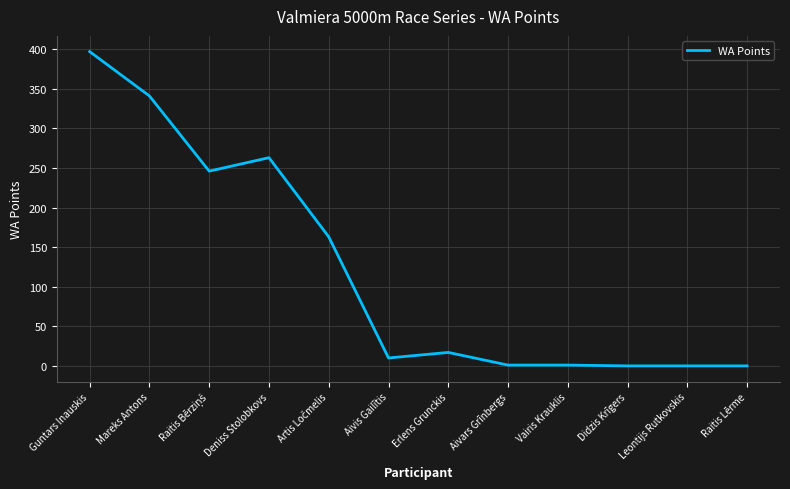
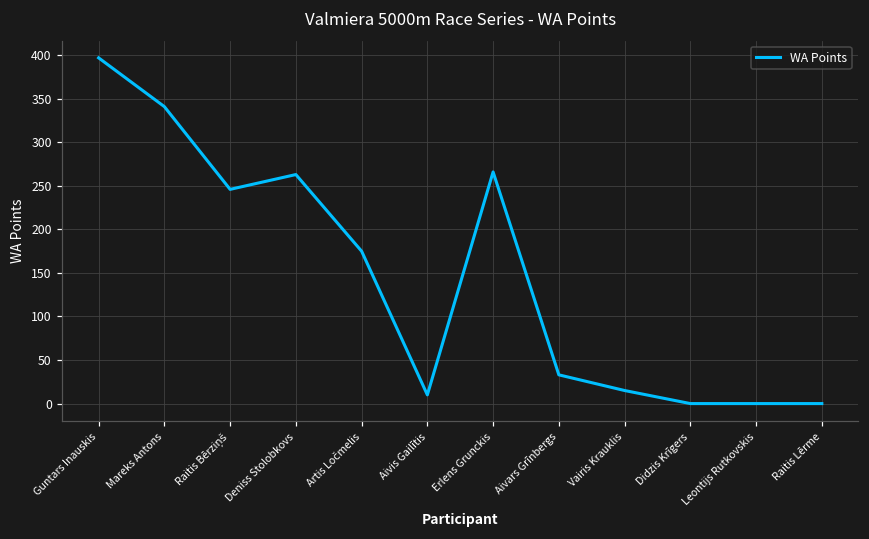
  {
    "Guntars Inauskis": 400,
    "Mareks Antons": 340,
    "Raitis Bērziņš": 250,
    "Deniss Stolobkovs": 260,
-   "Artis Ločmelis": 160,
+   "Artis Ločmelis": 180,
    "Aivis Gailītis": 10,
-   "Erlens Grunckis": 20,
-   "Aivars Grīnbergs": 0,
-   "Vairis Krauklis": 0,
+   "Erlens Grunckis": 270,
+   "Aivars Grīnbergs": 30,
+   "Vairis Krauklis": 20,
    "Didzis Krīgers": 0,
    "Leontijs Rutkovskis": 0,
    "Raitis Lērme": 0
  }
